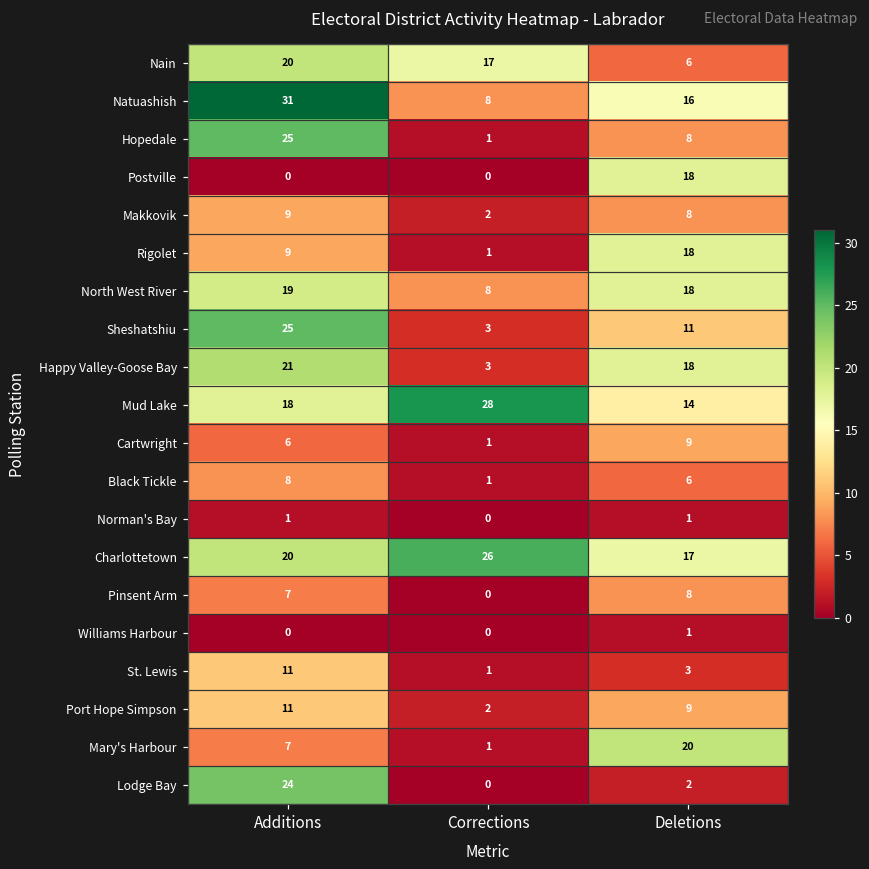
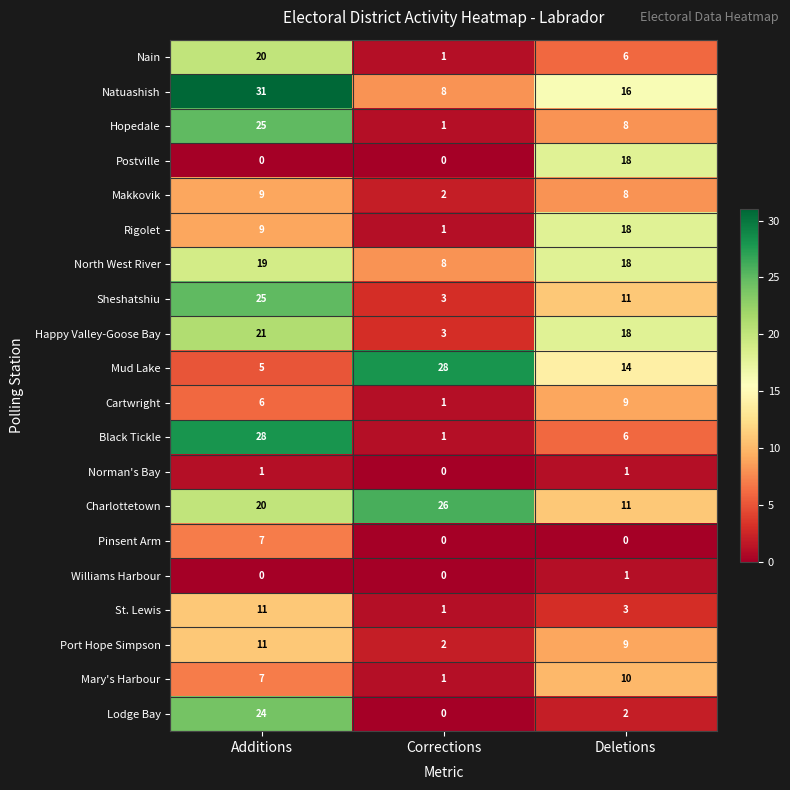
  {
    "Nain": {
      "Additions": 20,
-     "Corrections": 17,
+     "Corrections": 1,
      "Deletions": 6
    },
    "Natuashish": {
      "Additions": 31,
      "Corrections": 8,
      "Deletions": 16
    },
    "Hopedale": {
      "Additions": 25,
      "Corrections": 1,
      "Deletions": 8
    },
    "Postville": {
      "Additions": 0,
      "Corrections": 0,
      "Deletions": 18
    },
    "Makkovik": {
      "Additions": 9,
      "Corrections": 2,
      "Deletions": 8
    },
    "Rigolet": {
      "Additions": 9,
      "Corrections": 1,
      "Deletions": 18
    },
    "North West River": {
      "Additions": 19,
      "Corrections": 8,
      "Deletions": 18
    },
    "Sheshatshiu": {
      "Additions": 25,
      "Corrections": 3,
      "Deletions": 11
    },
    "Happy Valley-Goose Bay": {
      "Additions": 21,
      "Corrections": 3,
      "Deletions": 18
    },
    "Mud Lake": {
-     "Additions": 18,
+     "Additions": 5,
      "Corrections": 28,
      "Deletions": 14
    },
    "Cartwright": {
      "Additions": 6,
      "Corrections": 1,
      "Deletions": 9
    },
    "Black Tickle": {
-     "Additions": 8,
+     "Additions": 28,
      "Corrections": 1,
      "Deletions": 6
    },
    "Norman's Bay": {
      "Additions": 1,
      "Corrections": 0,
      "Deletions": 1
    },
    "Charlottetown": {
      "Additions": 20,
      "Corrections": 26,
-     "Deletions": 17
+     "Deletions": 11
    },
    "Pinsent Arm": {
      "Additions": 7,
      "Corrections": 0,
-     "Deletions": 8
+     "Deletions": 0
    },
    "Williams Harbour": {
      "Additions": 0,
      "Corrections": 0,
      "Deletions": 1
    },
    "St. Lewis": {
      "Additions": 11,
      "Corrections": 1,
      "Deletions": 3
    },
    "Port Hope Simpson": {
      "Additions": 11,
      "Corrections": 2,
      "Deletions": 9
    },
    "Mary's Harbour": {
      "Additions": 7,
      "Corrections": 1,
-     "Deletions": 20
+     "Deletions": 10
    },
    "Lodge Bay": {
      "Additions": 24,
      "Corrections": 0,
      "Deletions": 2
    }
  }
